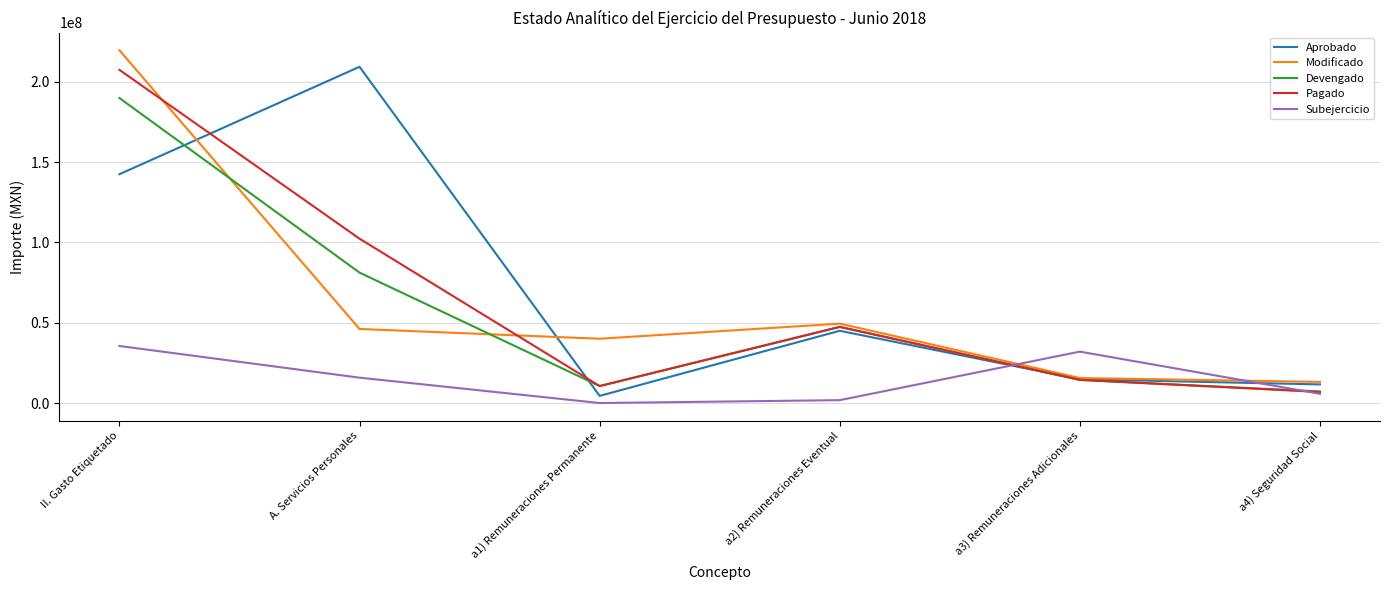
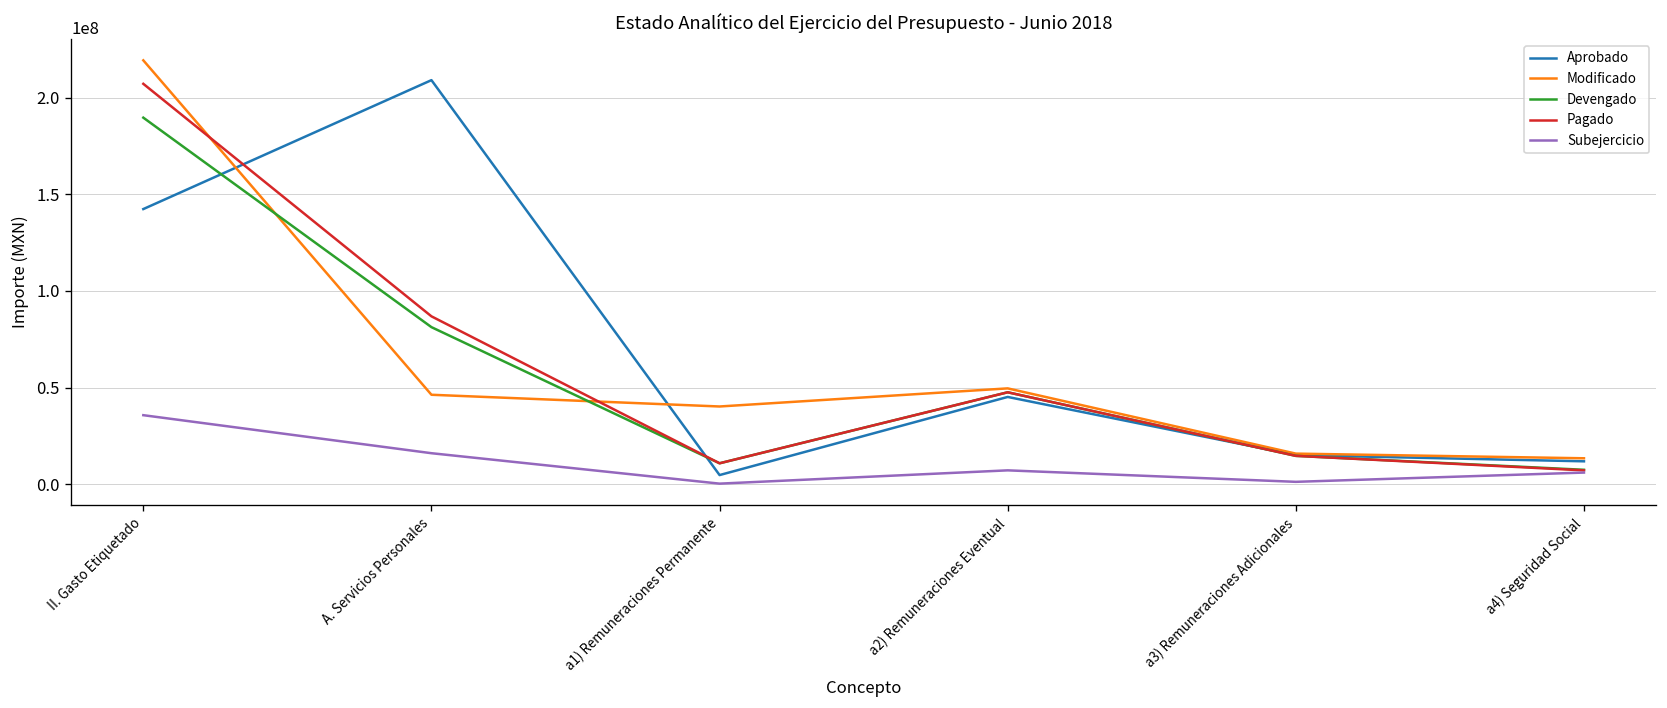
  {
    "Aprobado": {
      "II. Gasto Etiquetado": 142000000,
      "A. Servicios Personales": 209000000,
      "a1) Remuneraciones Permanente": 5000000,
      "a2) Remuneraciones Eventual": 45000000
    },
    "Modificado": {
      "II. Gasto Etiquetado": 219000000,
      "A. Servicios Personales": 46000000,
      "a1) Remuneraciones Permanente": 40000000,
      "a2) Remuneraciones Eventual": 50000000
    },
    "Devengado": {
      "II. Gasto Etiquetado": 190000000,
      "A. Servicios Personales": 81000000
    },
    "Pagado": {
      "II. Gasto Etiquetado": 207000000,
-     "A. Servicios Personales": 102000000
+     "A. Servicios Personales": 87000000
    },
    "Subejercicio": {
      "II. Gasto Etiquetado": 36000000,
      "A. Servicios Personales": 16000000,
      "a1) Remuneraciones Permanente": 0,
-     "a2) Remuneraciones Eventual": 2000000,
-     "a3) Remuneraciones Adicionales": 32000000
+     "a2) Remuneraciones Eventual": 7000000,
+     "a3) Remuneraciones Adicionales": 1000000
    }
  }
